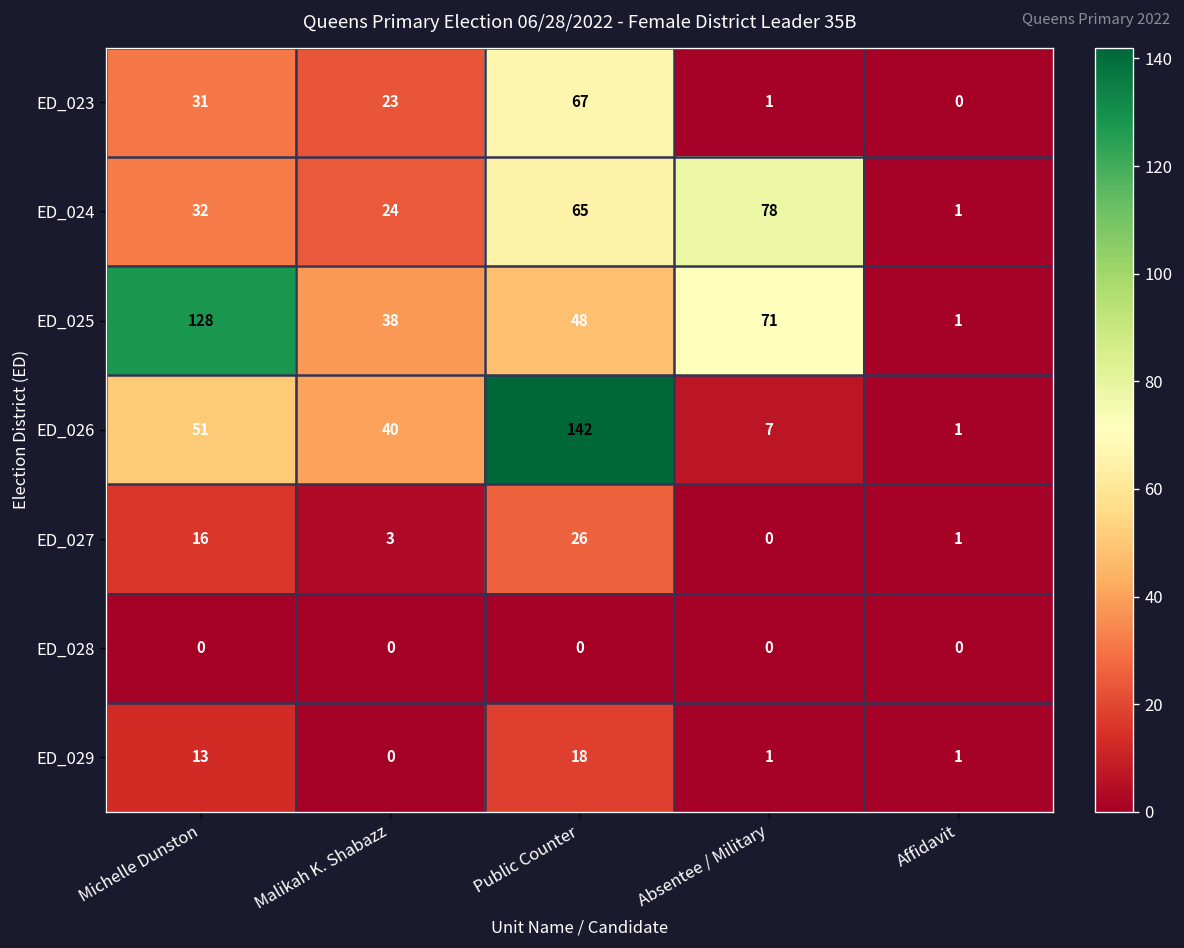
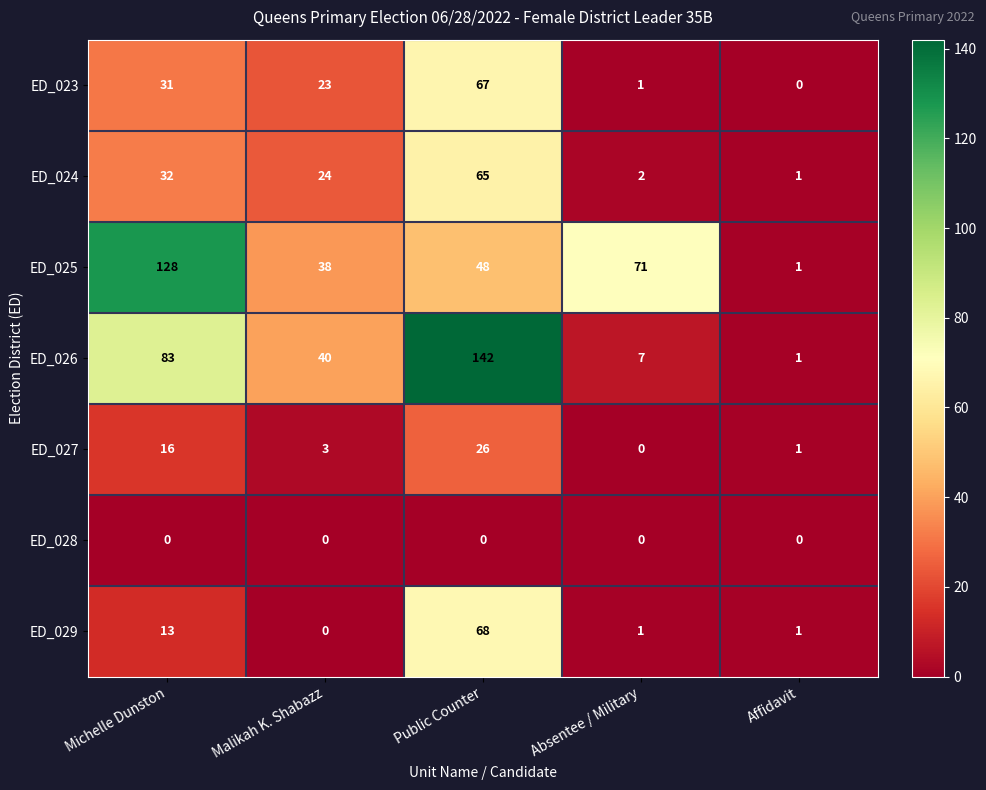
  {
    "ED_023": {
      "Michelle Dunston": 31,
      "Malikah K. Shabazz": 23,
      "Public Counter": 67,
      "Absentee / Military": 1,
      "Affidavit": 0
    },
    "ED_024": {
      "Michelle Dunston": 32,
      "Malikah K. Shabazz": 24,
      "Public Counter": 65,
-     "Absentee / Military": 78,
+     "Absentee / Military": 2,
      "Affidavit": 1
    },
    "ED_025": {
      "Michelle Dunston": 128,
      "Malikah K. Shabazz": 38,
      "Public Counter": 48,
      "Absentee / Military": 71,
      "Affidavit": 1
    },
    "ED_026": {
-     "Michelle Dunston": 51,
+     "Michelle Dunston": 83,
      "Malikah K. Shabazz": 40,
      "Public Counter": 142,
      "Absentee / Military": 7,
      "Affidavit": 1
    },
    "ED_027": {
      "Michelle Dunston": 16,
      "Malikah K. Shabazz": 3,
      "Public Counter": 26,
      "Absentee / Military": 0,
      "Affidavit": 1
    },
    "ED_028": {
      "Michelle Dunston": 0,
      "Malikah K. Shabazz": 0,
      "Public Counter": 0,
      "Absentee / Military": 0,
      "Affidavit": 0
    },
    "ED_029": {
      "Michelle Dunston": 13,
      "Malikah K. Shabazz": 0,
-     "Public Counter": 18,
+     "Public Counter": 68,
      "Absentee / Military": 1,
      "Affidavit": 1
    }
  }
